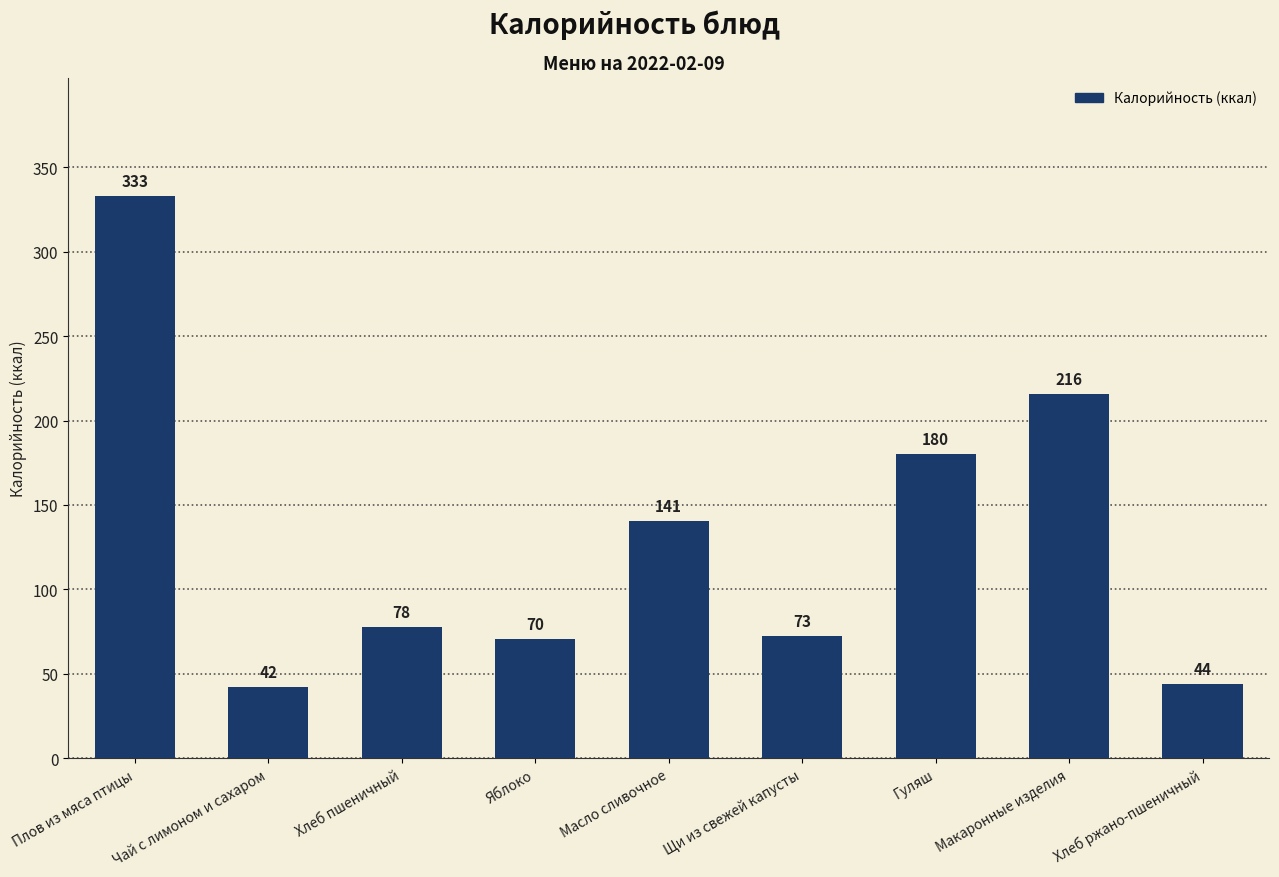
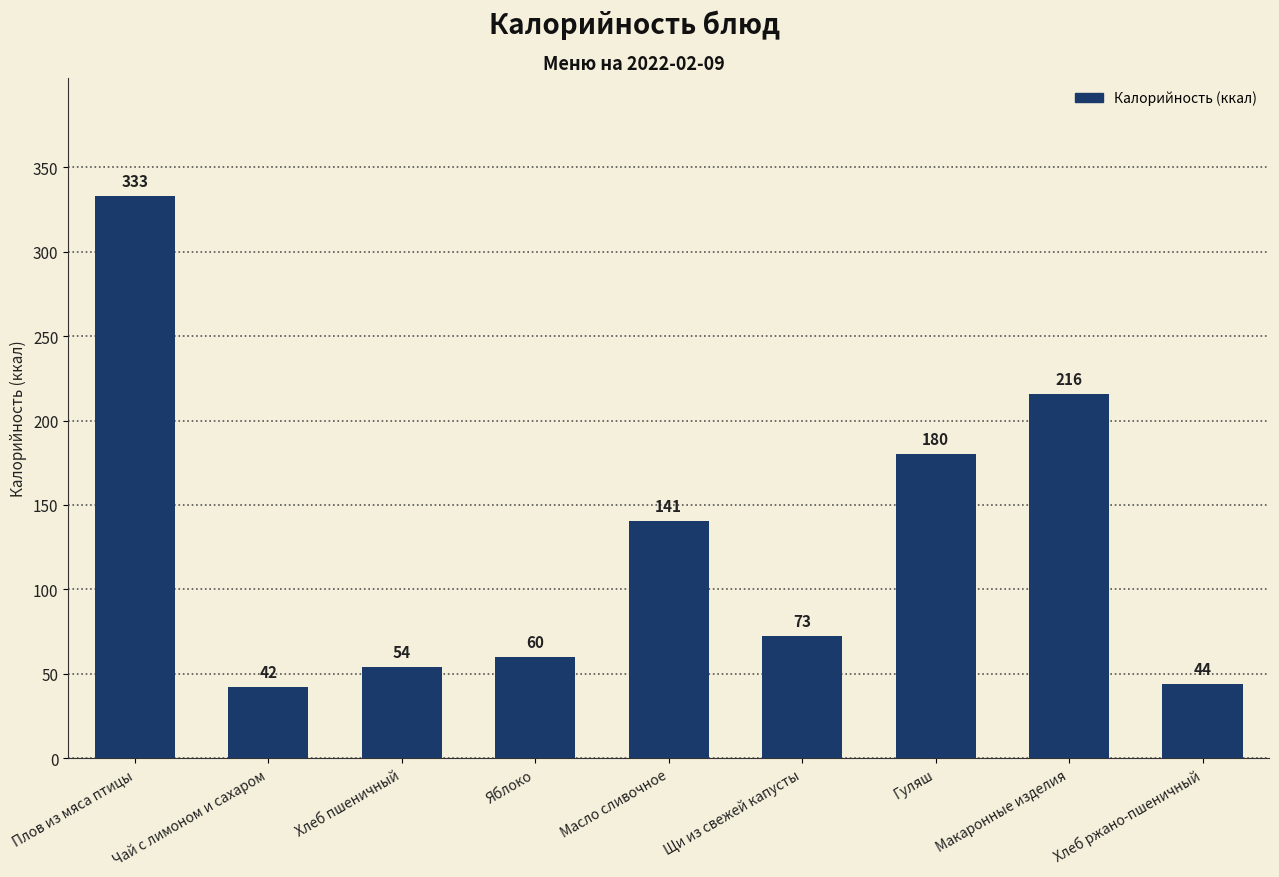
  {
    "Плов из мяса птицы": 333,
    "Чай с лимоном и сахаром": 42,
-   "Хлеб пшеничный": 78,
-   "Яблоко": 70,
+   "Хлеб пшеничный": 54,
+   "Яблоко": 60,
    "Масло сливочное": 141,
    "Щи из свежей капусты": 73,
    "Гуляш": 180,
    "Макаронные изделия": 216,
    "Хлеб ржано-пшеничный": 44
  }
